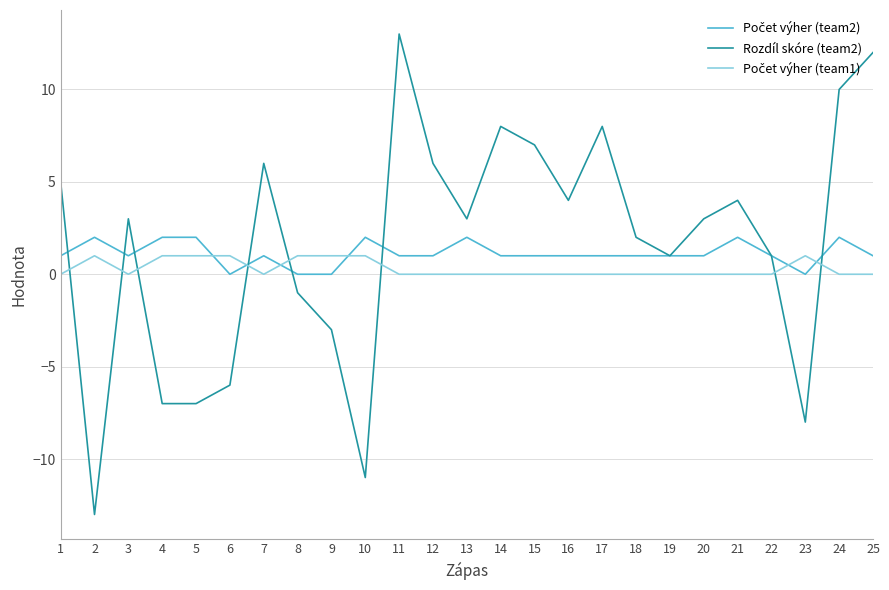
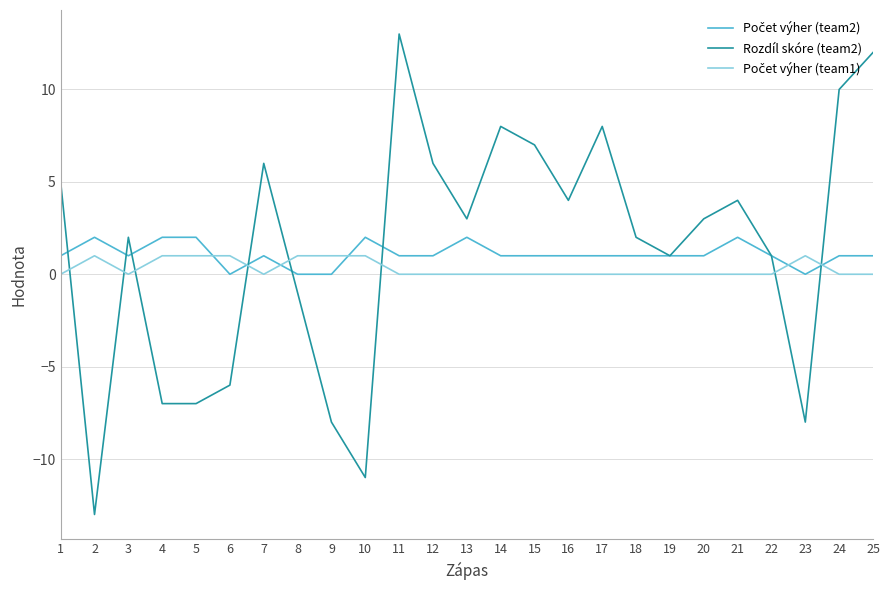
  {
    "Počet výher (team2)": {
      "1": 1,
      "2": 2,
      "3": 1,
      "4": 2,
      "5": 2,
      "6": 0,
      "7": 1,
      "8": 0,
      "9": 0,
      "10": 2,
      "11": 1,
      "12": 1,
      "13": 2,
      "14": 1,
      "15": 1,
      "16": 1,
      "17": 1,
      "18": 1,
      "20": 1,
      "21": 2,
      "23": 0,
-     "24": 2,
+     "24": 1,
      "25": 1
    },
    "Rozdíl skóre (team2)": {
      "1": 5,
      "2": -13,
-     "3": 3,
+     "3": 2,
      "4": -7,
      "5": -7,
      "6": -6,
      "7": 6,
      "8": -1,
-     "9": -3,
+     "9": -8,
      "10": -11,
      "11": 13,
      "12": 6,
      "13": 3,
      "14": 8,
      "15": 7,
      "16": 4,
      "17": 8,
      "18": 2,
      "20": 3,
      "21": 4,
      "23": -8,
      "24": 10,
      "25": 12
    },
    "Počet výher (team1)": {
      "1": 0,
      "2": 1,
      "3": 0,
      "4": 1,
      "5": 1,
      "6": 1,
      "7": 0,
      "8": 1,
      "9": 1,
      "10": 1,
      "11": 0,
      "12": 0,
      "13": 0,
      "14": 0,
      "15": 0,
      "16": 0,
      "17": 0,
      "18": 0,
      "19": 0,
      "20": 0,
      "21": 0,
      "22": 0,
      "23": 1,
      "24": 0,
      "25": 0
    }
  }
